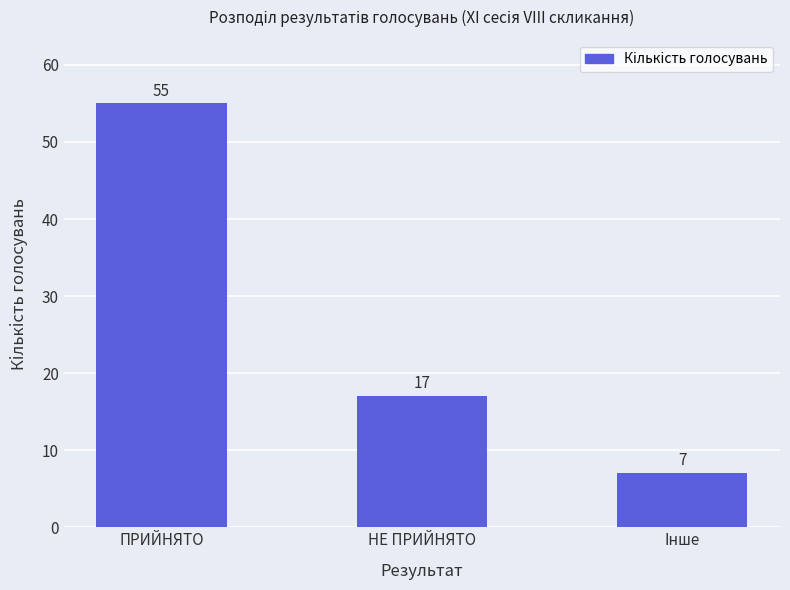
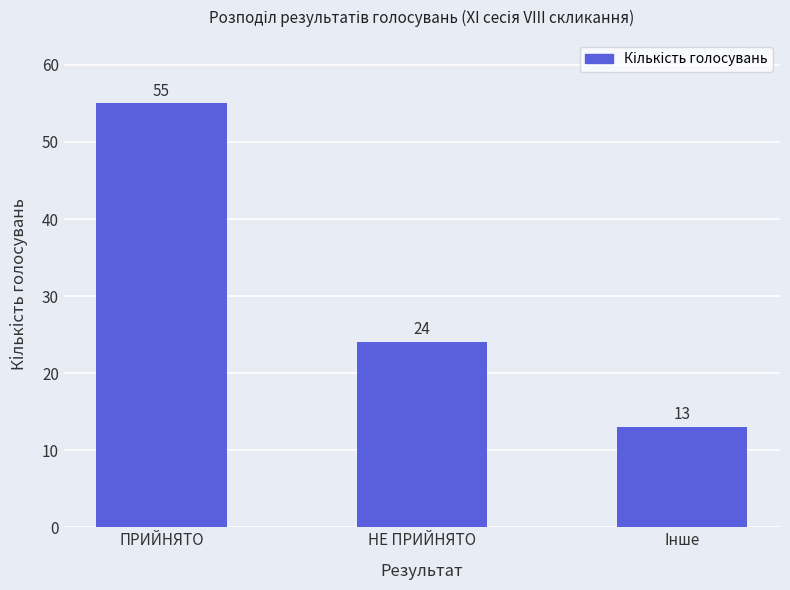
  {
    "ПРИЙНЯТО": 55,
-   "НЕ ПРИЙНЯТО": 17,
-   "Інше": 7
+   "НЕ ПРИЙНЯТО": 24,
+   "Інше": 13
  }
